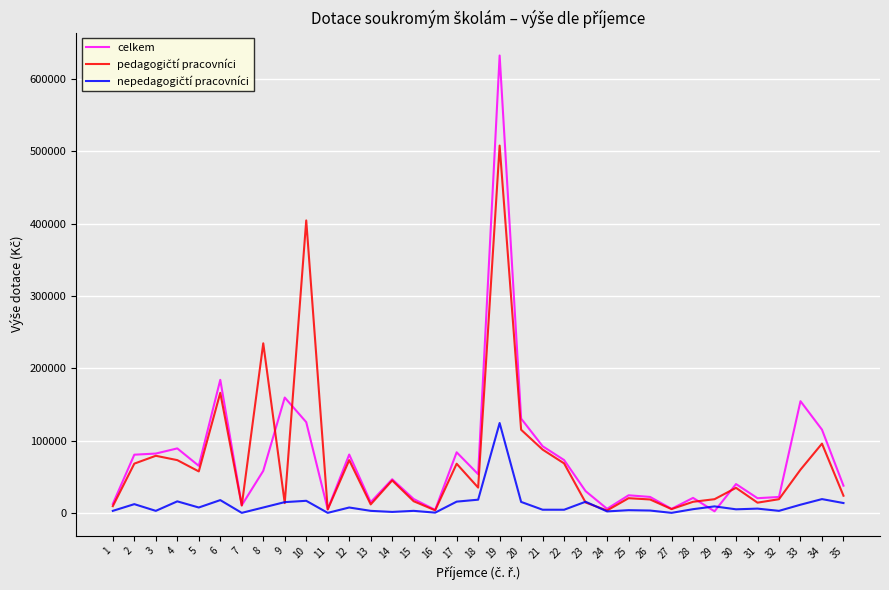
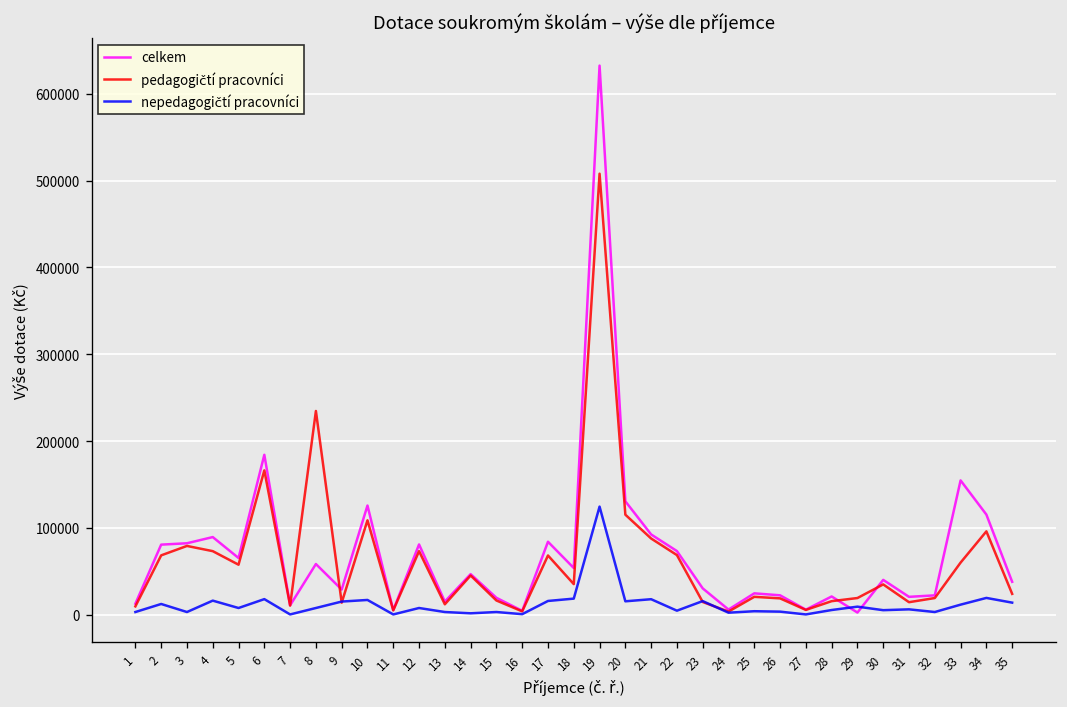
  {
    "celkem": {
      "2": 80000,
      "4": 90000,
      "5": 70000,
      "6": 180000,
      "8": 60000,
-     "9": 160000,
+     "9": 30000,
      "10": 130000,
      "12": 80000,
      "17": 80000,
      "18": 50000,
      "19": 630000,
      "20": 130000,
      "21": 90000,
      "22": 70000,
      "23": 30000,
      "25": 20000,
      "26": 20000,
      "28": 20000,
      "29": 0,
      "30": 40000,
      "31": 20000,
      "33": 150000,
      "34": 120000,
      "35": 40000
    },
    "pedagogičtí pracovníci": {
      "2": 70000,
      "4": 70000,
      "5": 60000,
      "6": 170000,
      "8": 230000,
-     "10": 400000,
+     "10": 110000,
      "12": 70000,
      "17": 70000,
      "18": 40000,
      "19": 510000,
      "20": 120000,
      "21": 90000,
      "22": 70000,
      "25": 20000,
      "26": 20000,
      "28": 20000,
      "29": 20000,
      "30": 30000,
      "31": 10000,
      "33": 60000,
      "34": 100000,
      "35": 20000
    },
    "nepedagogičtí pracovníci": {
      "1": 0,
      "2": 10000,
      "3": 0,
      "4": 20000,
      "5": 10000,
      "6": 20000,
      "7": 0,
      "8": 10000,
      "10": 20000,
      "11": 0,
      "12": 10000,
      "13": 0,
      "14": 0,
      "15": 0,
      "17": 20000,
      "18": 20000,
      "19": 120000,
      "20": 20000,
-     "21": 0,
+     "21": 20000,
      "22": 0,
      "25": 0,
      "26": 0,
      "27": 0,
      "28": 10000,
      "29": 10000,
      "30": 10000,
      "31": 10000,
      "32": 0,
      "33": 10000,
      "34": 20000,
      "35": 10000
    }
  }
